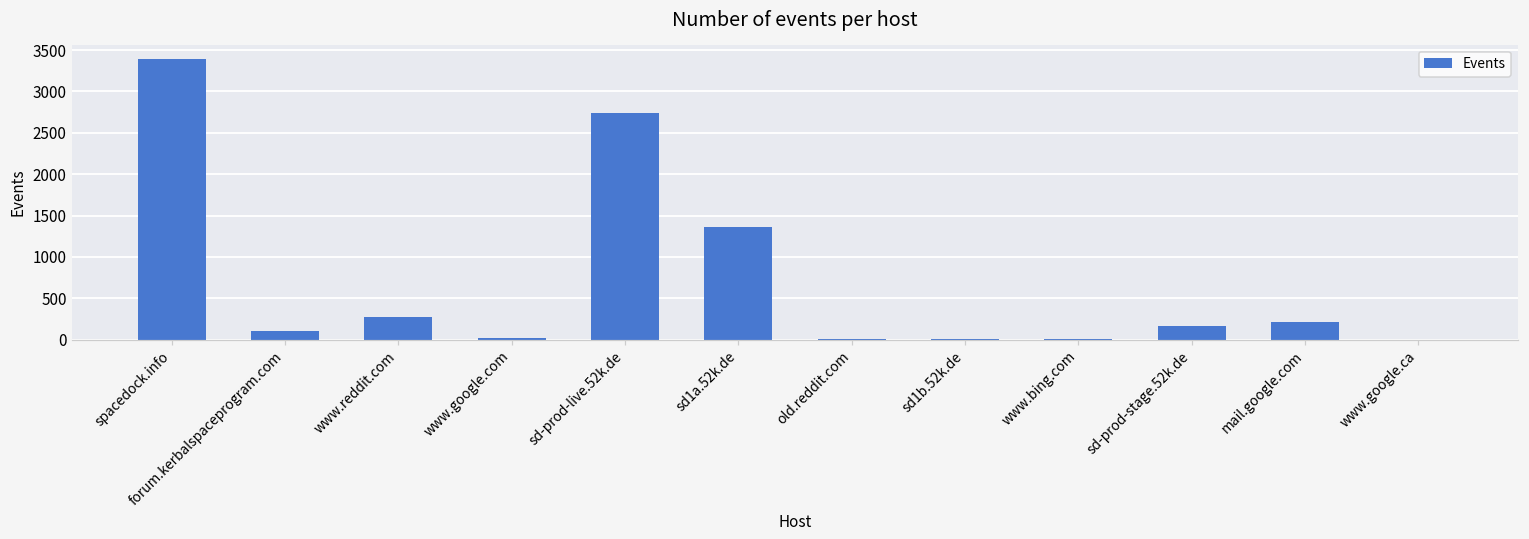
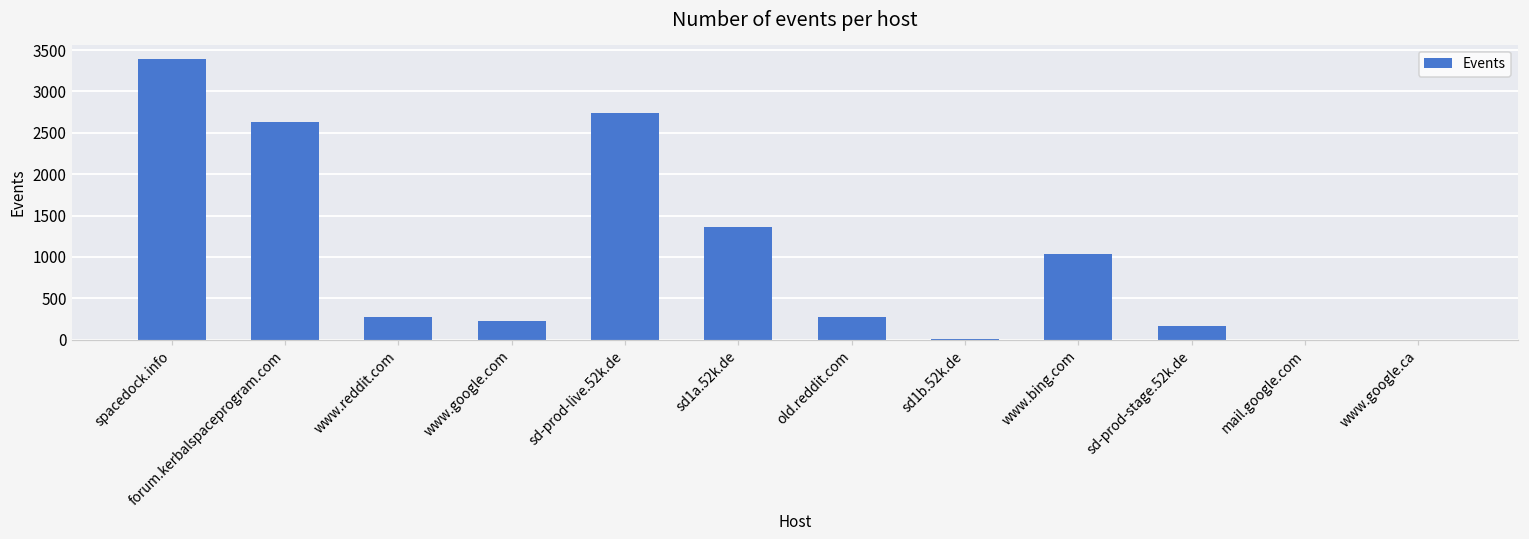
  {
    "spacedock.info": 3400,
-   "forum.kerbalspaceprogram.com": 100,
+   "forum.kerbalspaceprogram.com": 2600,
    "www.reddit.com": 300,
-   "www.google.com": 0,
+   "www.google.com": 200,
    "sd-prod-live.52k.de": 2700,
    "sd1a.52k.de": 1400,
-   "old.reddit.com": 0,
-   "www.bing.com": 0,
+   "old.reddit.com": 300,
+   "www.bing.com": 1000,
    "sd-prod-stage.52k.de": 200,
-   "mail.google.com": 200
+   "mail.google.com": 0
  }
